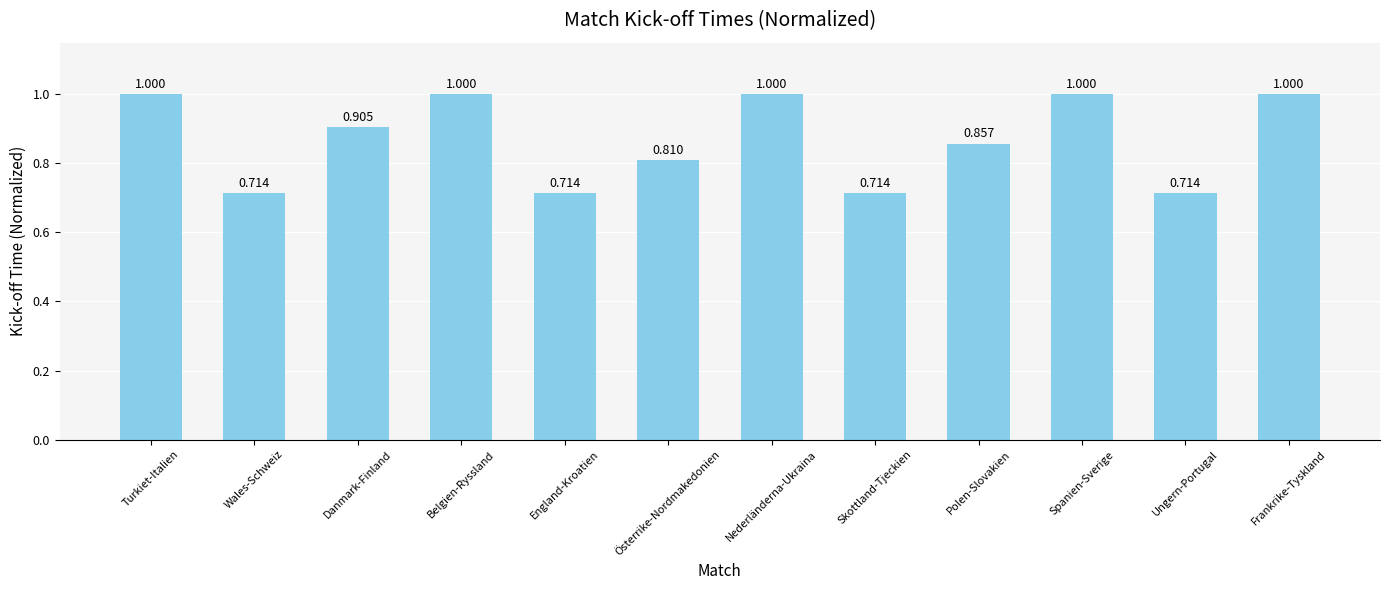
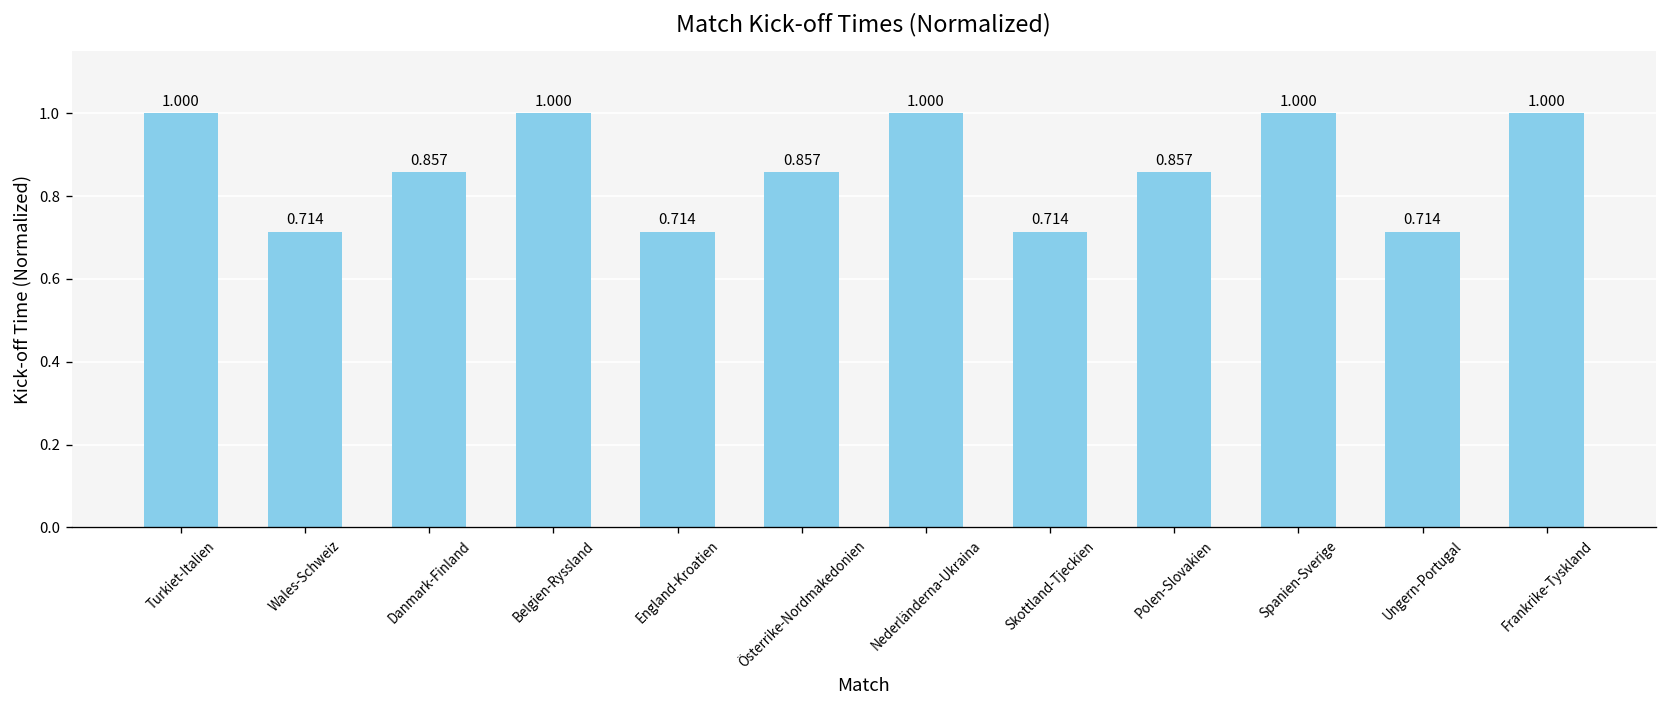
  {
    "Turkiet-Italien": 1.000,
    "Wales-Schweiz": 0.714,
-   "Danmark-Finland": 0.905,
+   "Danmark-Finland": 0.857,
    "Belgien-Ryssland": 1.000,
    "England-Kroatien": 0.714,
-   "Österrike-Nordmakedonien": 0.810,
+   "Österrike-Nordmakedonien": 0.857,
    "Nederländerna-Ukraina": 1.000,
    "Skottland-Tjeckien": 0.714,
    "Polen-Slovakien": 0.857,
    "Spanien-Sverige": 1.000,
    "Ungern-Portugal": 0.714,
    "Frankrike-Tyskland": 1.000
  }
